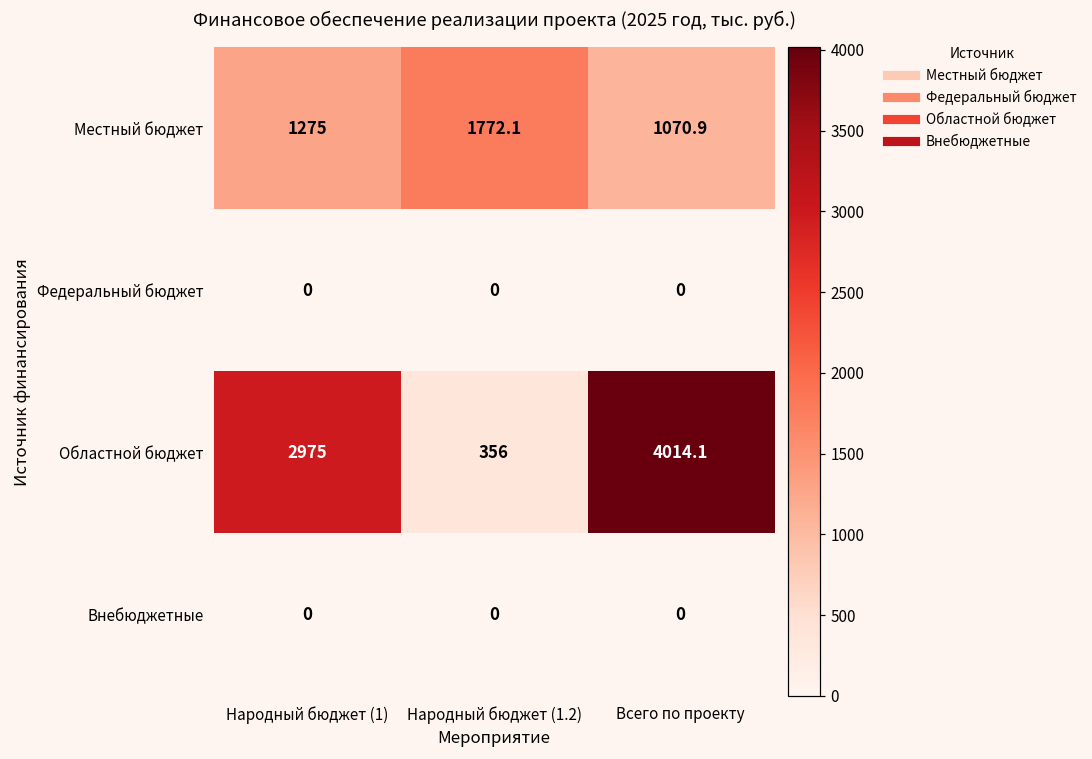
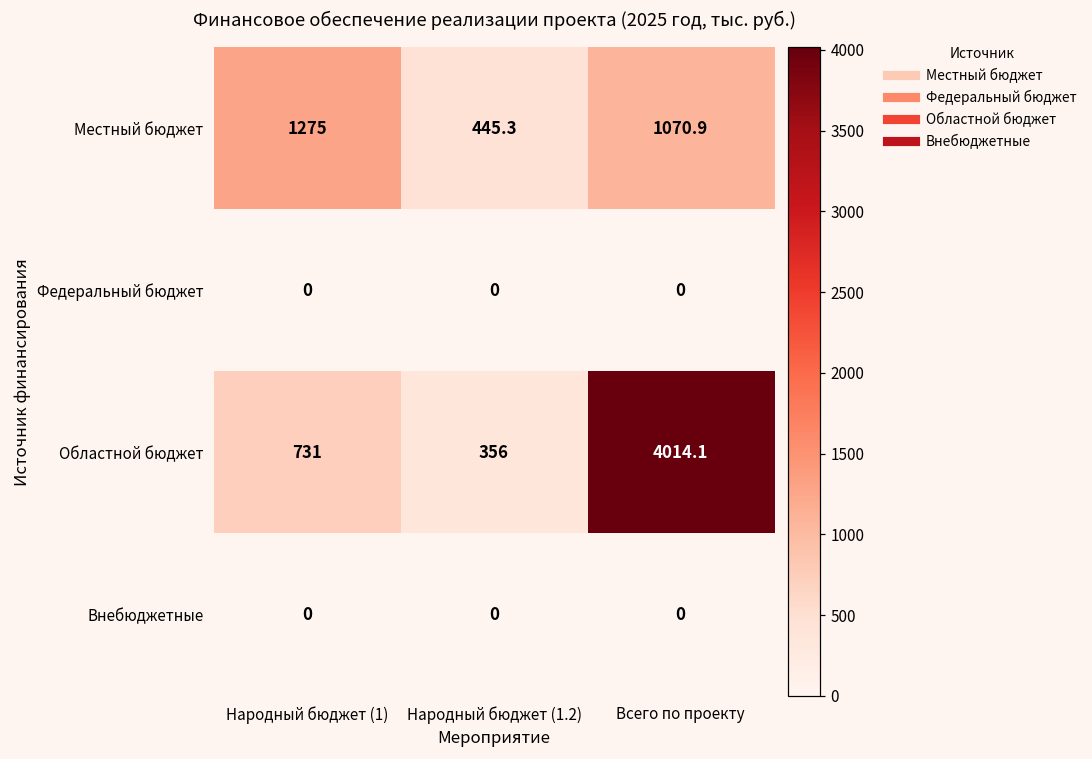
  {
    "Местный бюджет": {
      "Народный бюджет (1)": 1275,
-     "Народный бюджет (1.2)": 1772.1,
+     "Народный бюджет (1.2)": 445.3,
      "Всего по проекту": 1070.9
    },
    "Федеральный бюджет": {
      "Народный бюджет (1)": 0,
      "Народный бюджет (1.2)": 0,
      "Всего по проекту": 0
    },
    "Областной бюджет": {
-     "Народный бюджет (1)": 2975,
+     "Народный бюджет (1)": 731,
      "Народный бюджет (1.2)": 356,
      "Всего по проекту": 4014.1
    },
    "Внебюджетные": {
      "Народный бюджет (1)": 0,
      "Народный бюджет (1.2)": 0,
      "Всего по проекту": 0
    }
  }
